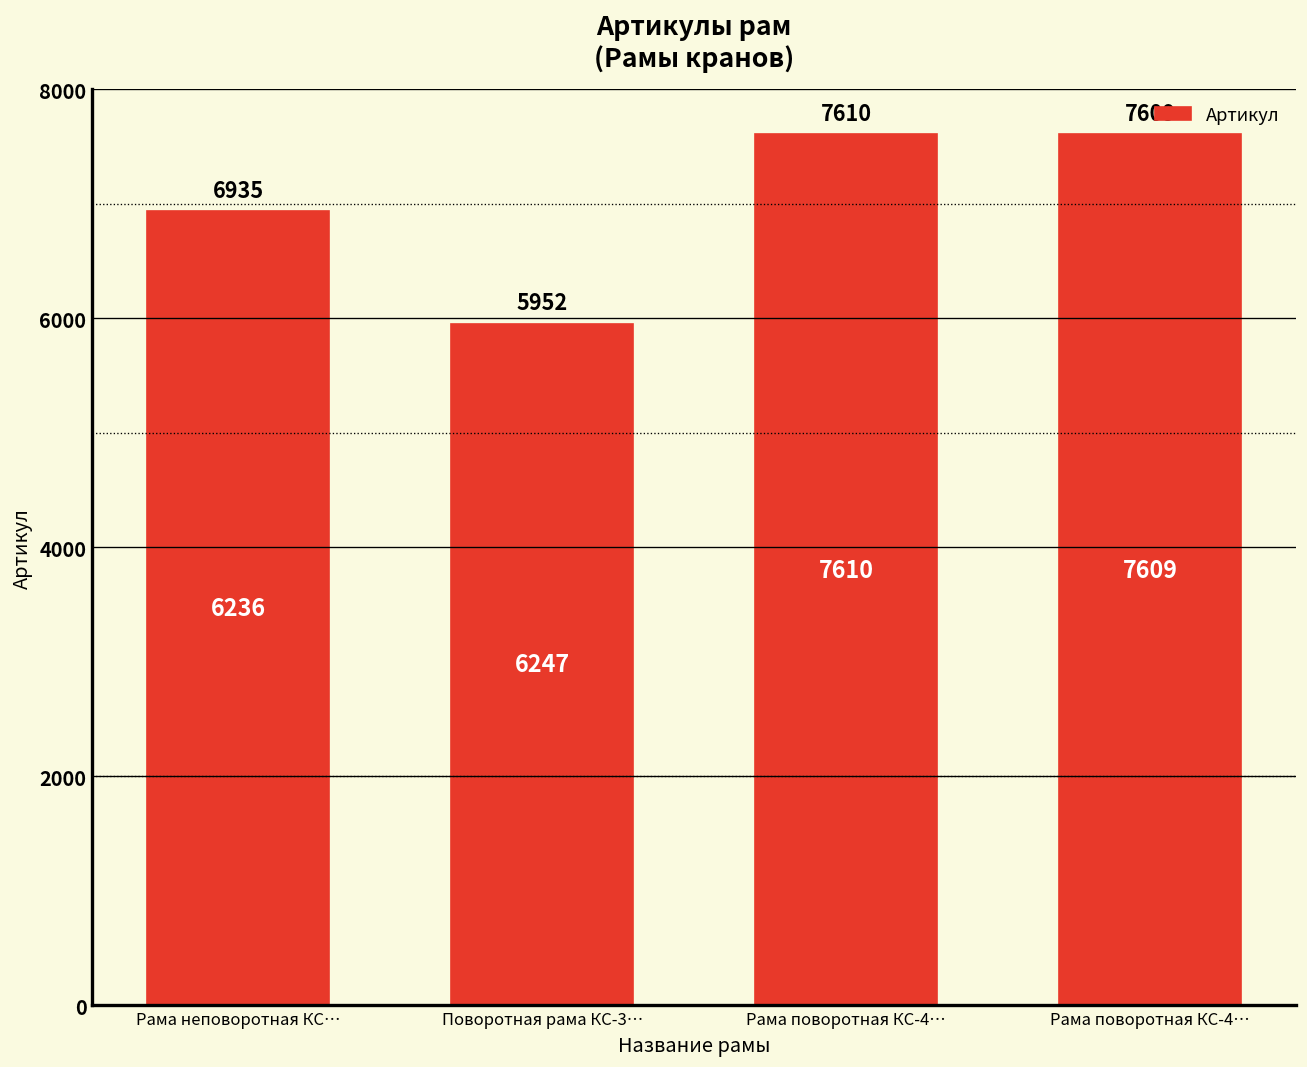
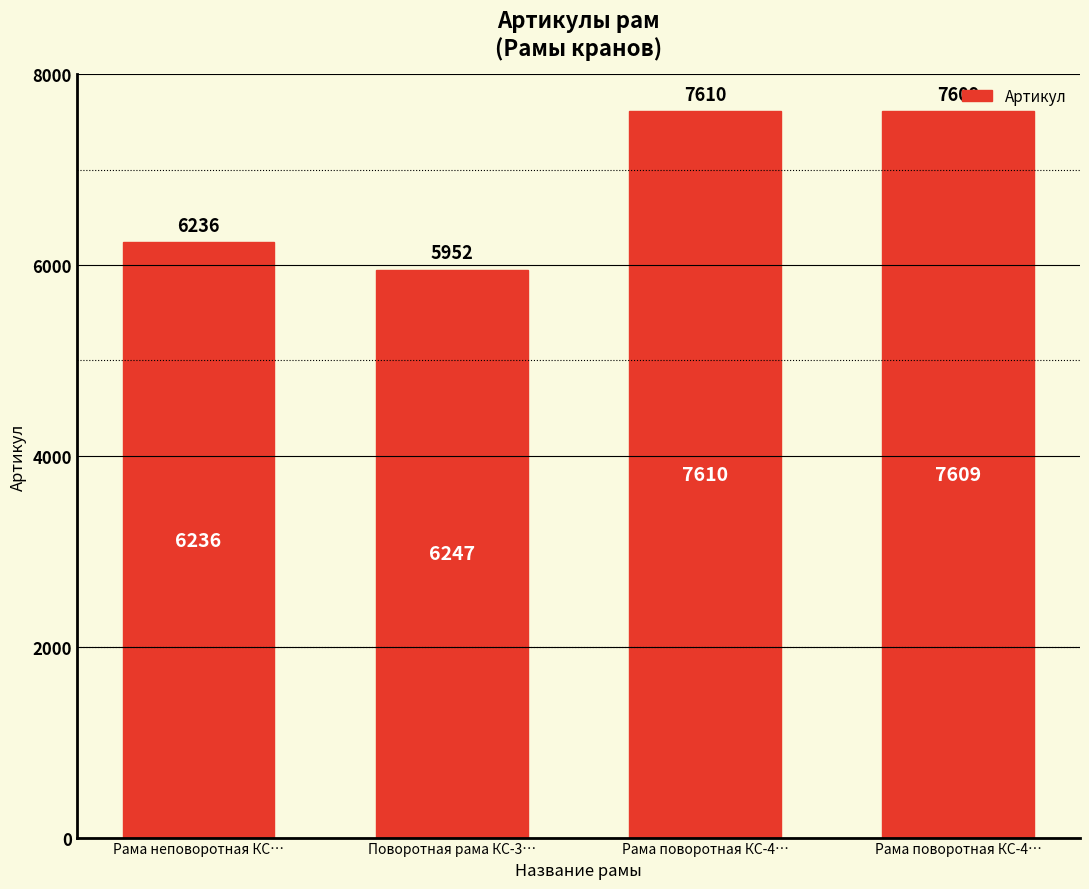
  {
-   "Рама неповоротная КС…": 6935,
+   "Рама неповоротная КС…": 6236,
    "Поворотная рама КС-3…": 5952
  }
